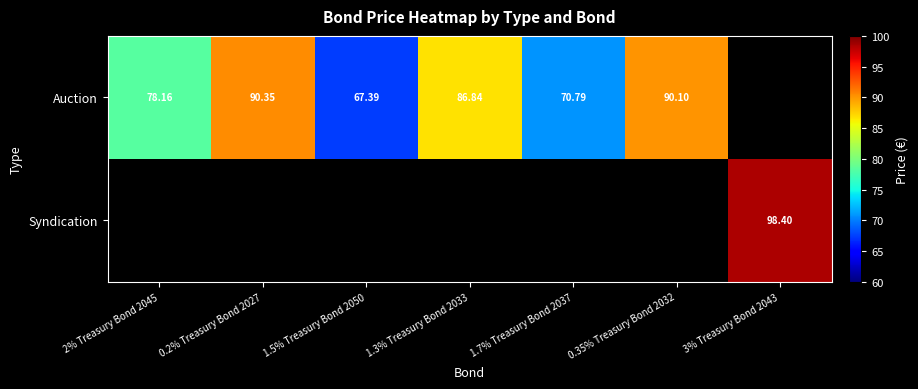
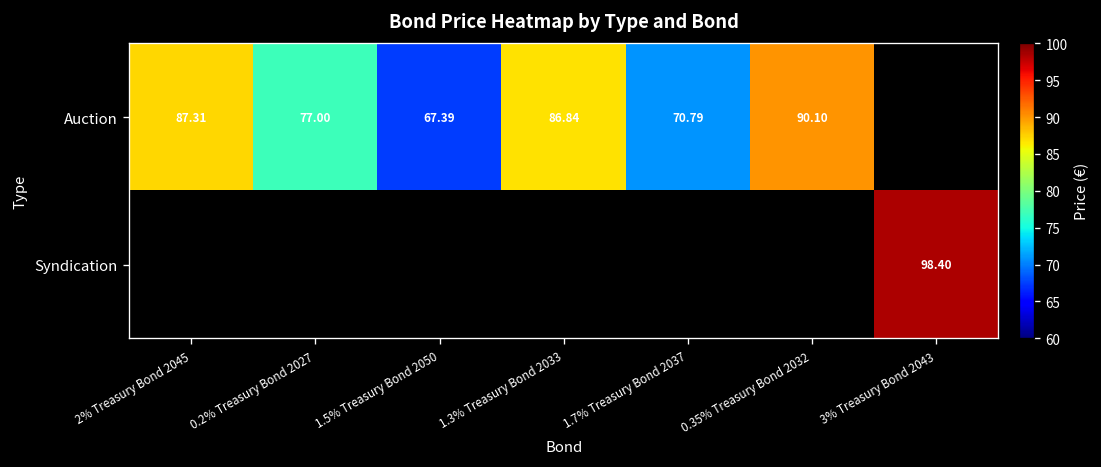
  {
    "Auction": {
-     "2% Treasury Bond 2045": 78.16,
-     "0.2% Treasury Bond 2027": 90.35,
+     "2% Treasury Bond 2045": 87.31,
+     "0.2% Treasury Bond 2027": 77.00,
      "1.5% Treasury Bond 2050": 67.39,
      "1.3% Treasury Bond 2033": 86.84,
      "1.7% Treasury Bond 2037": 70.79,
      "0.35% Treasury Bond 2032": 90.10
    },
    "Syndication": {
      "3% Treasury Bond 2043": 98.40
    }
  }
